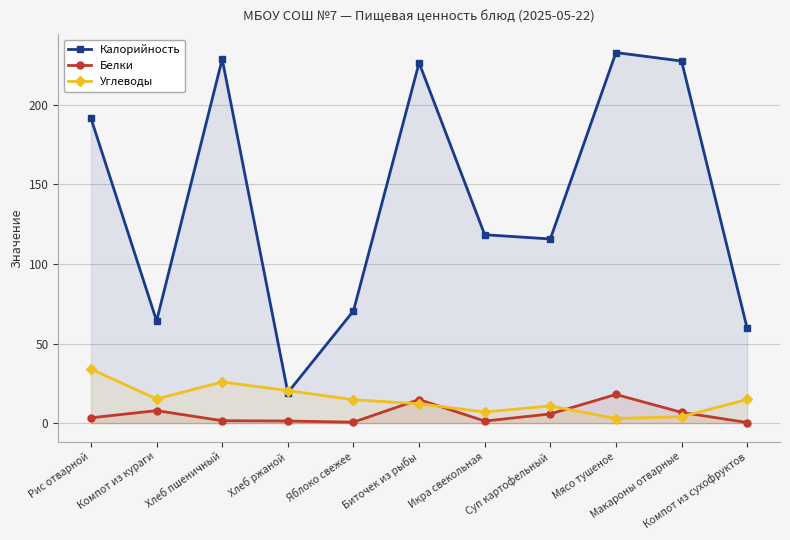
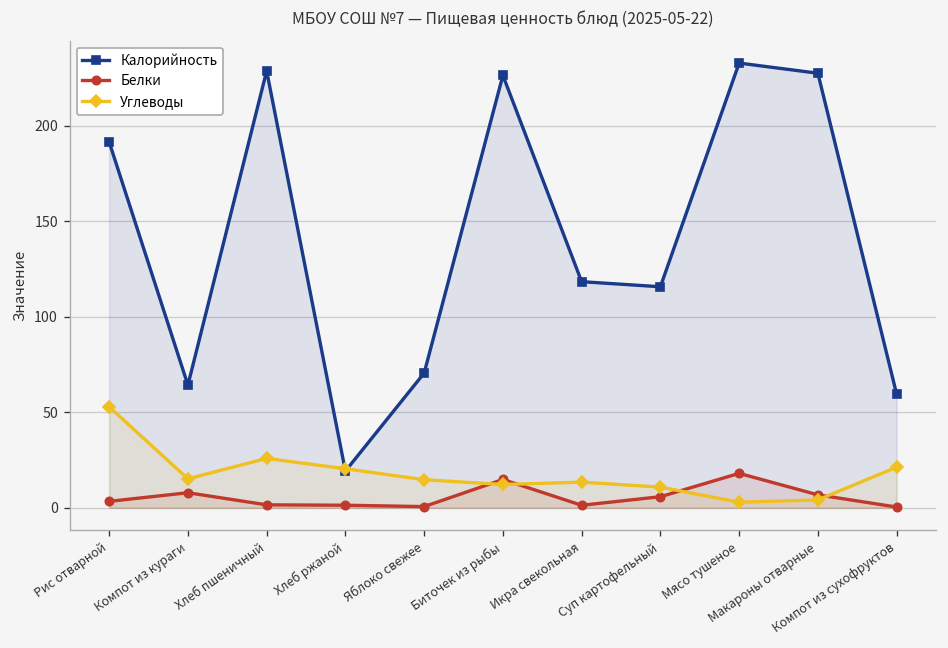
  {
    "Калорийность": {
      "Рис отварной": 191,
      "Компот из кураги": 64,
      "Хлеб пшеничный": 229,
      "Яблоко свежее": 71,
      "Биточек из рыбы": 226,
      "Икра свекольная": 118,
      "Суп картофельный": 116,
      "Мясо тушеное": 233,
      "Макароны отварные": 227,
      "Компот из сухофруктов": 59
    },
    "Белки": {
      "Рис отварной": 3,
      "Компот из кураги": 8,
      "Хлеб пшеничный": 2,
      "Хлеб ржаной": 1,
      "Яблоко свежее": 1,
      "Биточек из рыбы": 15,
      "Икра свекольная": 1,
      "Суп картофельный": 6,
      "Мясо тушеное": 18,
      "Макароны отварные": 7,
      "Компот из сухофруктов": 0
    },
    "Углеводы": {
-     "Рис отварной": 34,
+     "Рис отварной": 53,
      "Компот из кураги": 15,
      "Хлеб пшеничный": 26,
      "Яблоко свежее": 15,
      "Биточек из рыбы": 12,
-     "Икра свекольная": 7,
+     "Икра свекольная": 13,
      "Суп картофельный": 11,
      "Мясо тушеное": 3,
      "Макароны отварные": 4,
-     "Компот из сухофруктов": 15
+     "Компот из сухофруктов": 21
    }
  }
